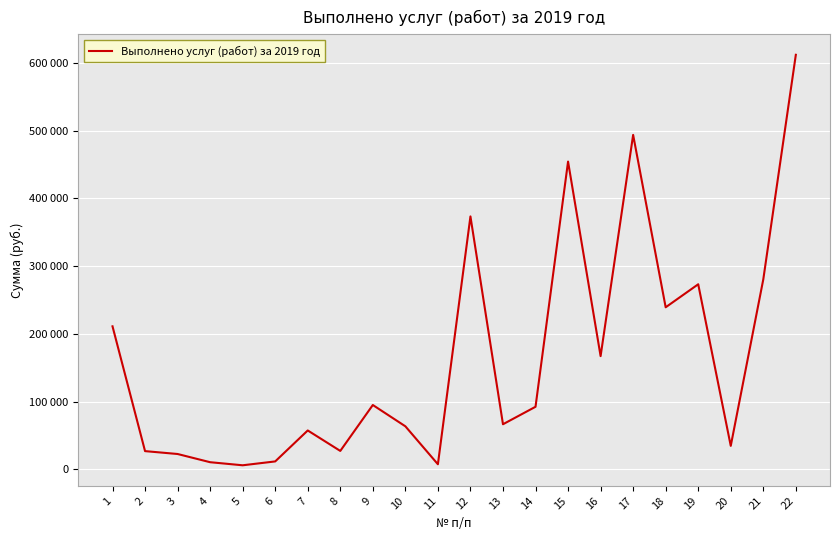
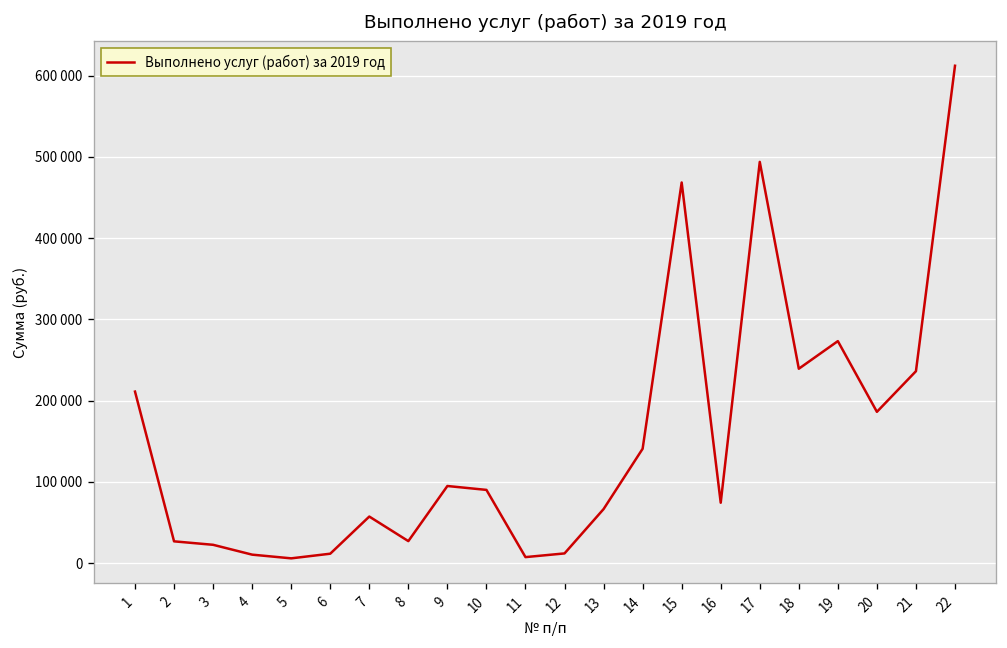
  {
    "1": 210000,
    "2": 30000,
    "3": 20000,
    "4": 10000,
    "5": 10000,
    "6": 10000,
    "7": 60000,
    "8": 30000,
    "9": 100000,
-   "10": 60000,
+   "10": 90000,
    "11": 10000,
-   "12": 370000,
+   "12": 10000,
    "13": 70000,
-   "14": 90000,
-   "15": 450000,
-   "16": 170000,
+   "14": 140000,
+   "15": 470000,
+   "16": 70000,
    "17": 490000,
    "18": 240000,
    "19": 270000,
-   "20": 30000,
-   "21": 280000,
+   "20": 190000,
+   "21": 240000,
    "22": 610000
  }
